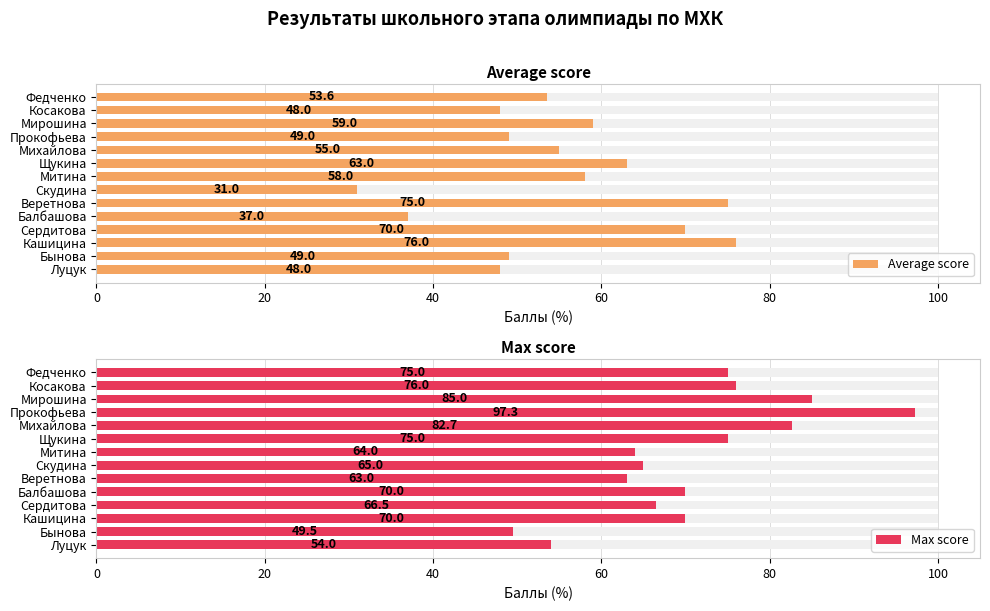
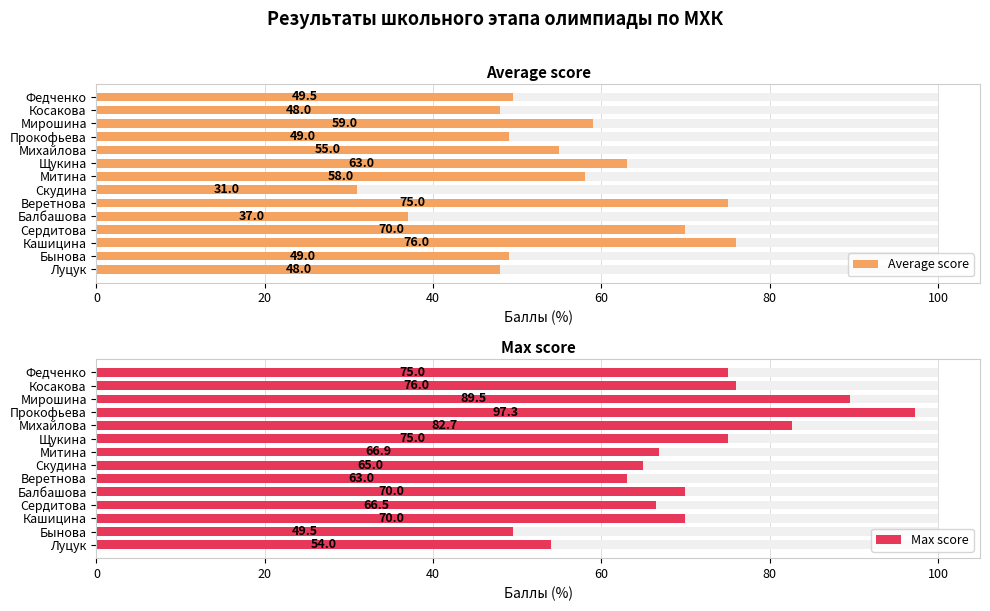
  {
    "Average score": {
      "Average score": {
-       "Федченко": 53.6
+       "Федченко": 49.5
      }
    },
    "Max score": {
      "Max score": {
-       "Мирошина": 85.0,
-       "Митина": 64.0
+       "Мирошина": 89.5,
+       "Митина": 66.9
      }
    }
  }
